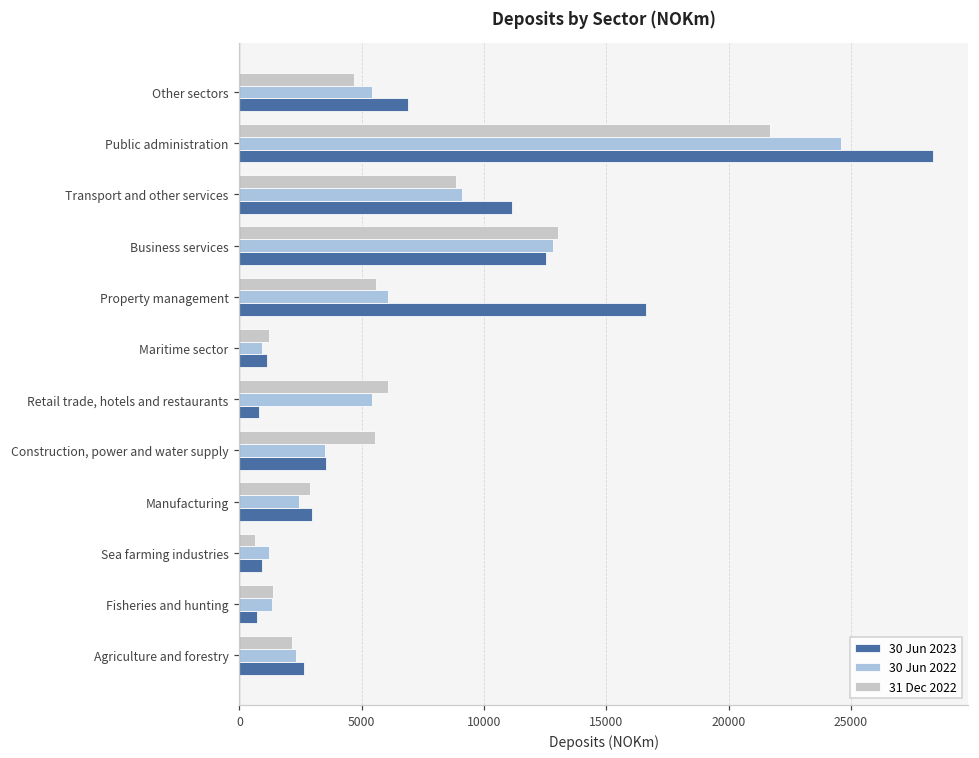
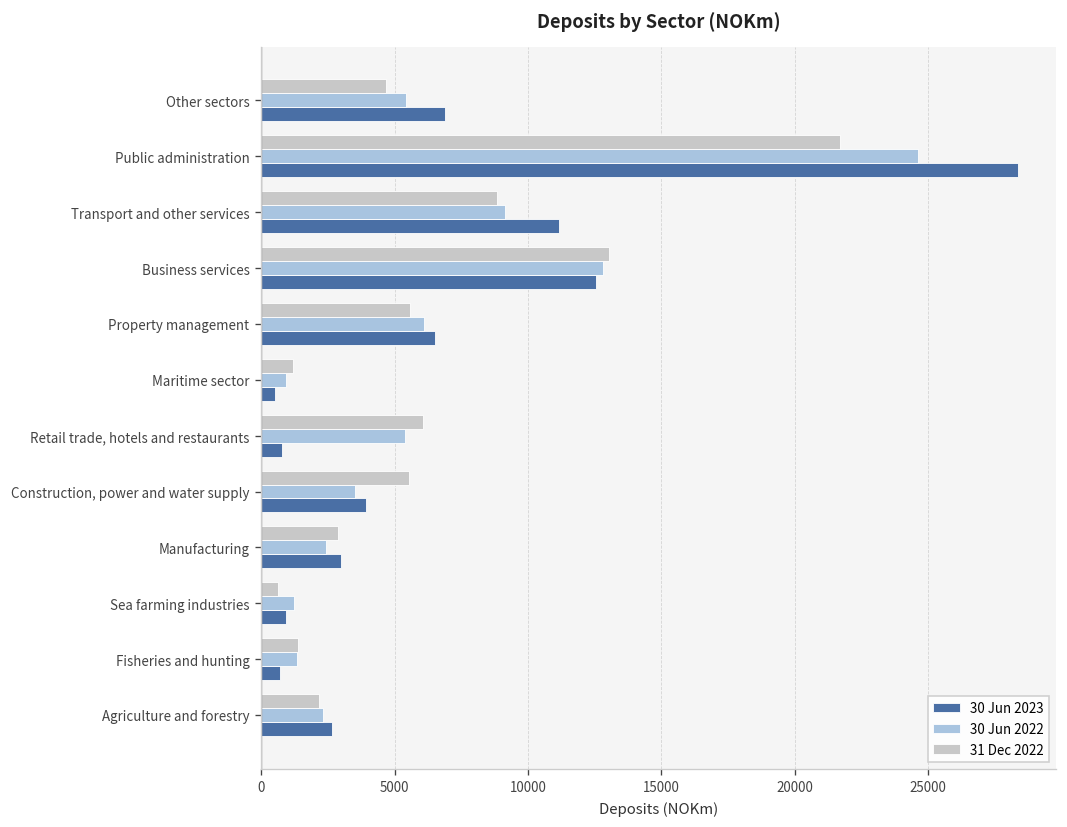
  {
    "30 Jun 2023": {
      "Other sectors": 6900,
      "Public administration": 28400,
      "Transport and other services": 11200,
      "Business services": 12500,
-     "Property management": 16600,
-     "Maritime sector": 1100,
+     "Property management": 6500,
+     "Maritime sector": 500,
      "Retail trade, hotels and restaurants": 800,
-     "Construction, power and water supply": 3600,
+     "Construction, power and water supply": 3900,
      "Manufacturing": 3000,
      "Sea farming industries": 900,
      "Fisheries and hunting": 700,
      "Agriculture and forestry": 2700
    }
  }
